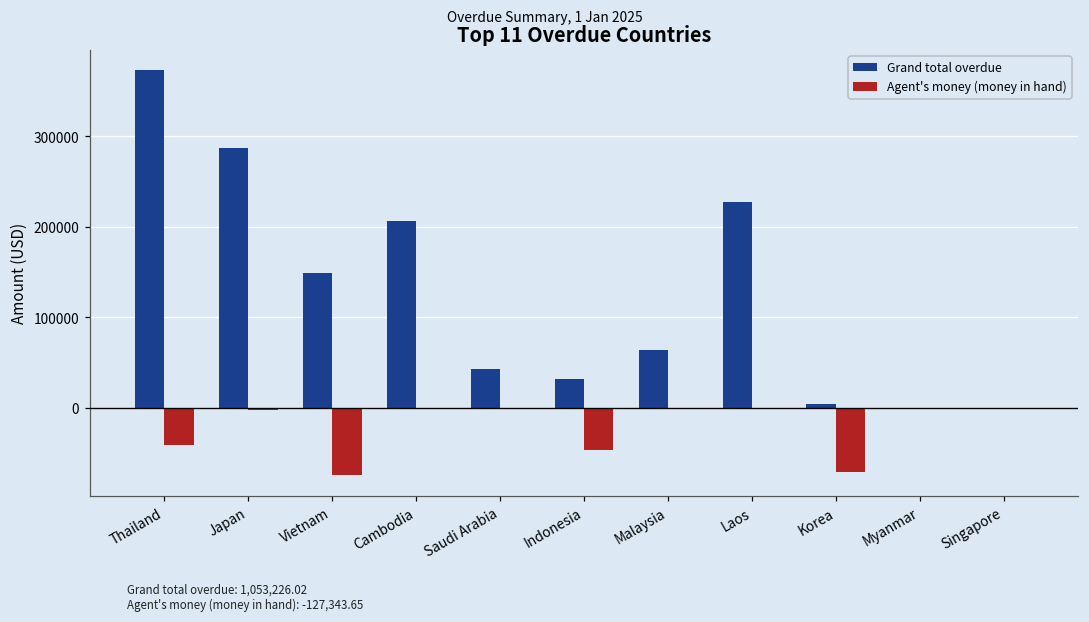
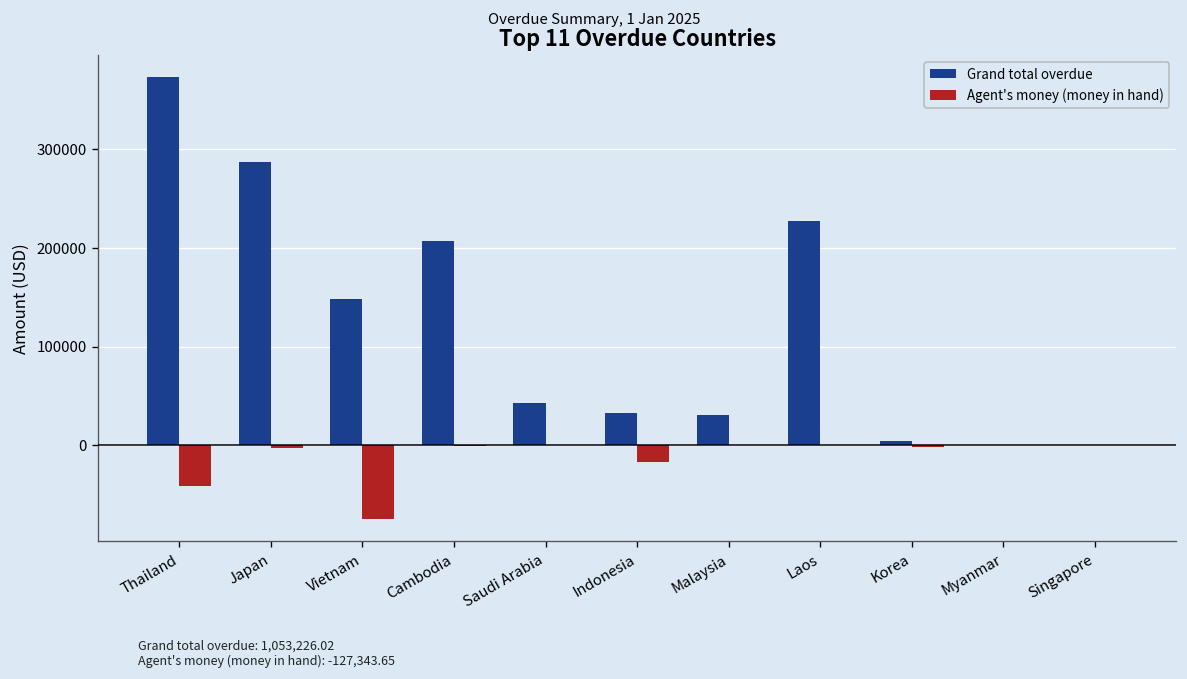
  {
    "Grand total overdue": {
      "Thailand": 370000,
      "Japan": 290000,
      "Vietnam": 150000,
      "Cambodia": 210000,
      "Saudi Arabia": 40000,
      "Indonesia": 30000,
-     "Malaysia": 60000,
+     "Malaysia": 30000,
      "Laos": 230000,
      "Korea": 0,
      "Myanmar": 0,
      "Singapore": 0
    },
    "Agent's money (money in hand)": {
      "Thailand": -40000,
      "Vietnam": -70000,
      "Saudi Arabia": 0,
-     "Indonesia": -50000,
+     "Indonesia": -20000,
      "Malaysia": 0,
      "Laos": 0,
-     "Korea": -70000,
+     "Korea": 0,
      "Myanmar": 0,
      "Singapore": 0
    }
  }
